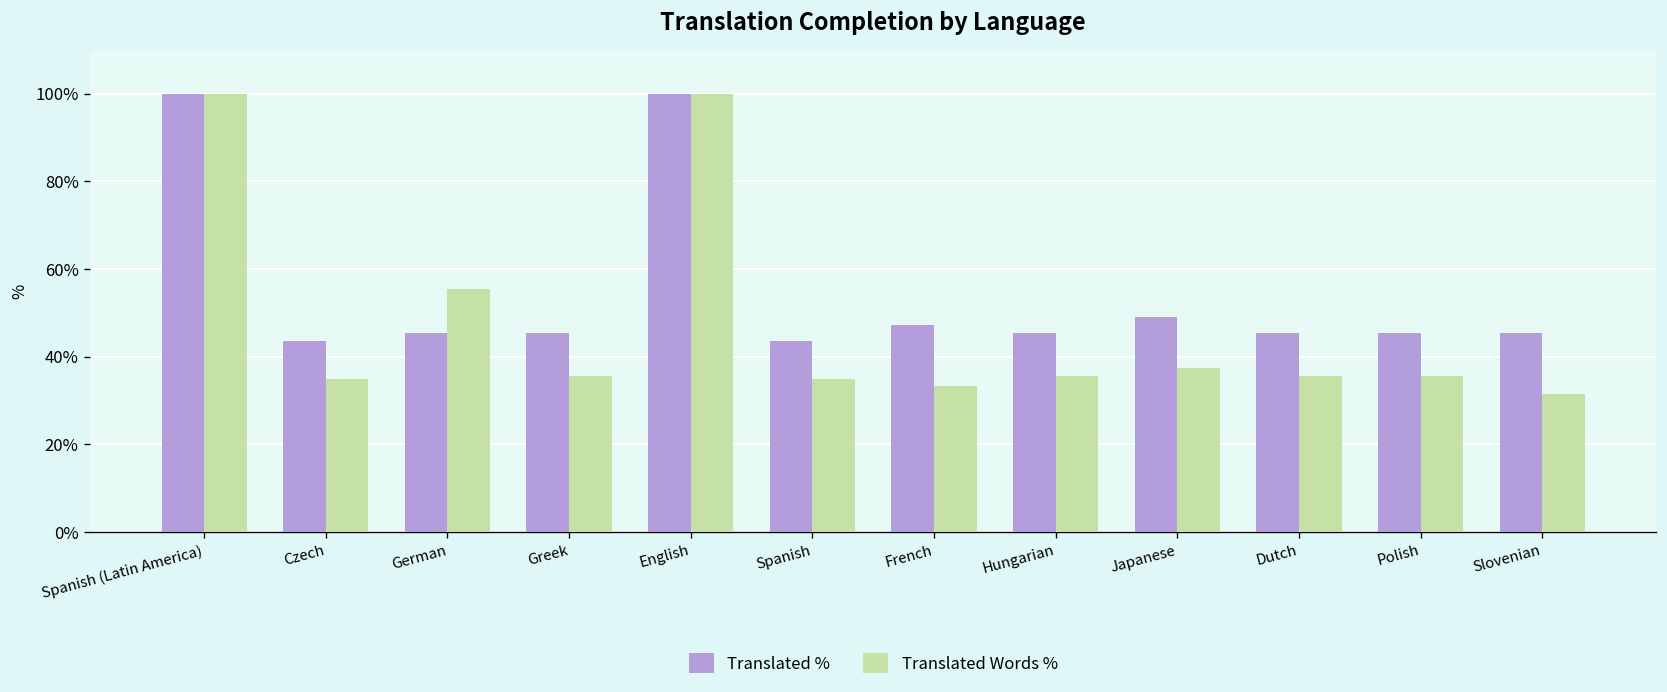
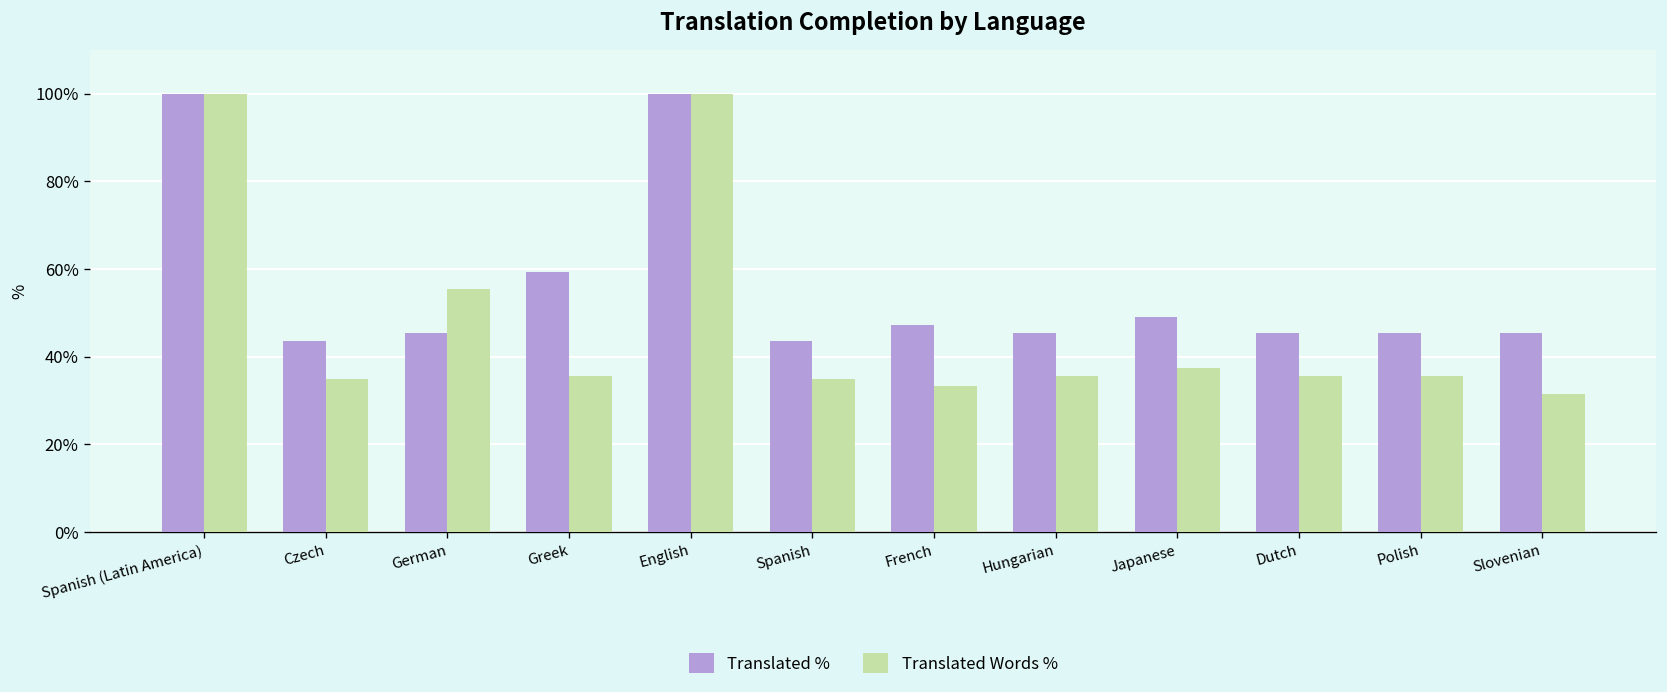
  {
    "Translated %": {
      "Spanish (Latin America)": "100%",
      "Czech": "44%",
      "German": "45%",
-     "Greek": "45%",
+     "Greek": "59%",
      "English": "100%",
      "Spanish": "44%",
      "French": "47%",
      "Hungarian": "45%",
      "Japanese": "49%",
      "Dutch": "45%",
      "Polish": "45%",
      "Slovenian": "45%"
    },
    "Translated Words %": {
      "Spanish (Latin America)": "100%",
      "Czech": "35%",
      "German": "56%",
      "Greek": "36%",
      "English": "100%",
      "Spanish": "35%",
      "French": "33%",
      "Hungarian": "36%",
      "Japanese": "38%",
      "Dutch": "36%",
      "Polish": "36%",
      "Slovenian": "31%"
    }
  }
